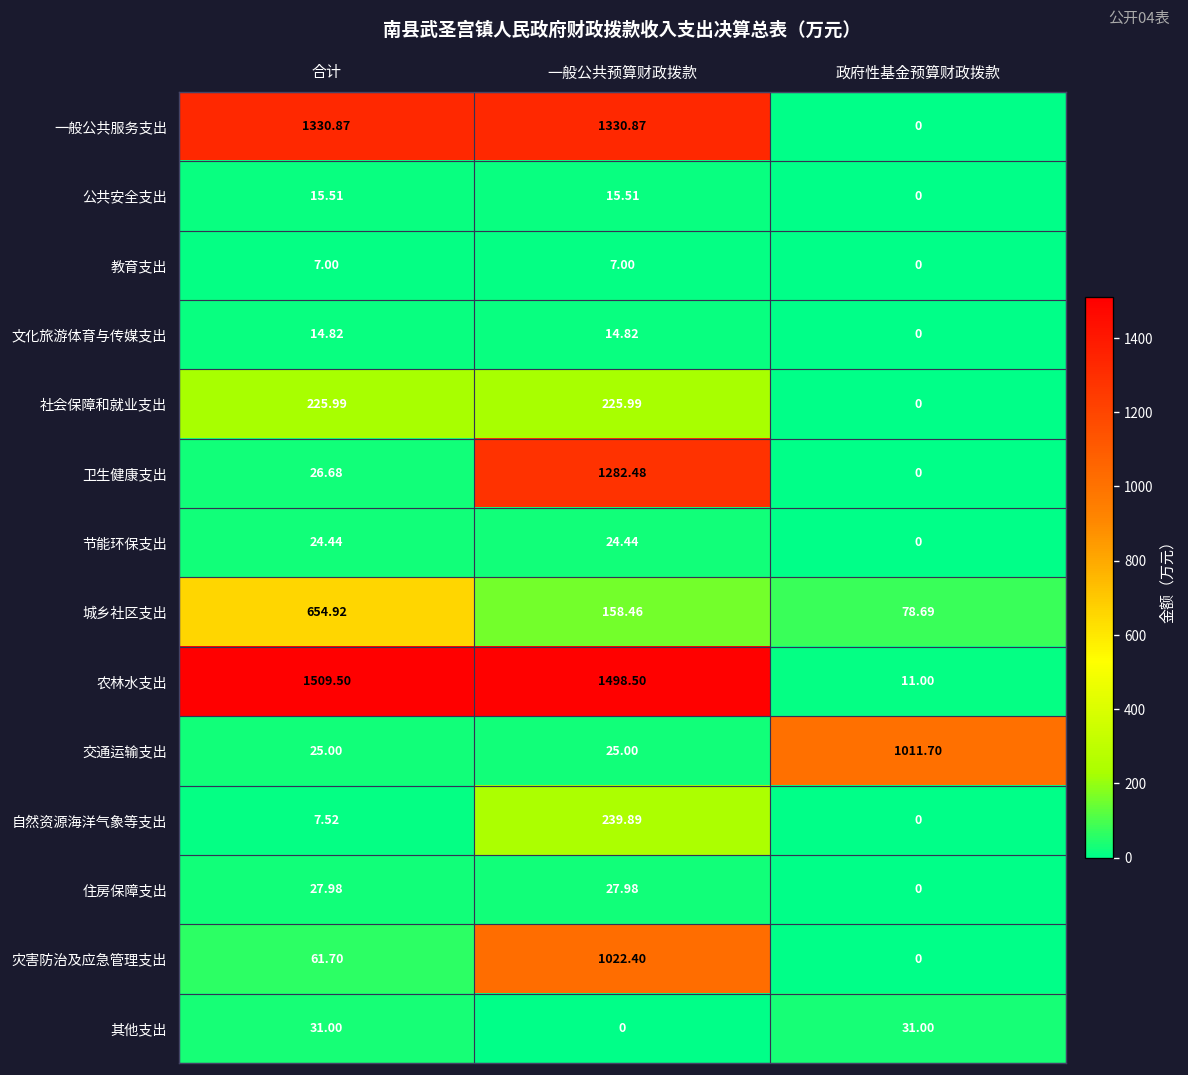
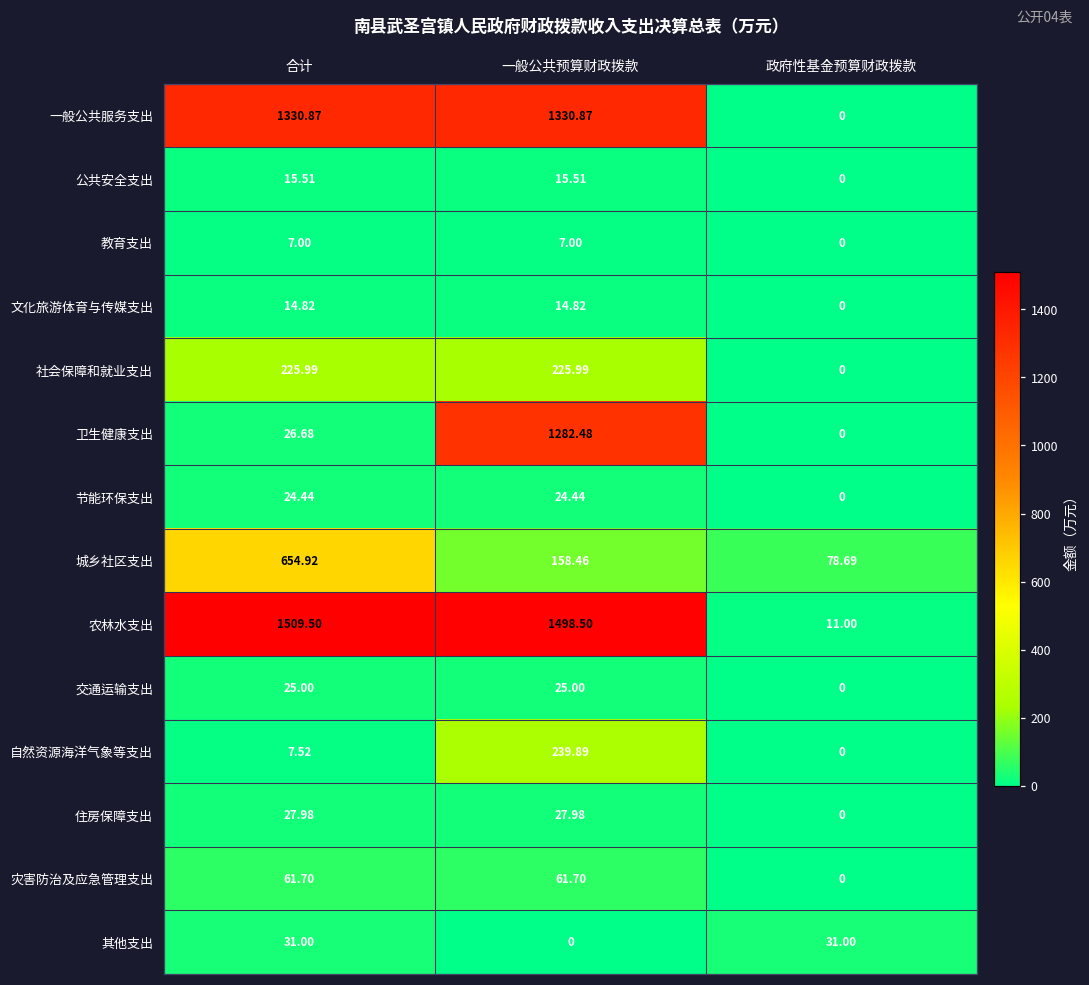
  {
    "一般公共服务支出": {
      "合计": 1330.87,
      "一般公共预算财政拨款": 1330.87,
      "政府性基金预算财政拨款": 0
    },
    "公共安全支出": {
      "合计": 15.51,
      "一般公共预算财政拨款": 15.51,
      "政府性基金预算财政拨款": 0
    },
    "教育支出": {
      "合计": 7.00,
      "一般公共预算财政拨款": 7.00,
      "政府性基金预算财政拨款": 0
    },
    "文化旅游体育与传媒支出": {
      "合计": 14.82,
      "一般公共预算财政拨款": 14.82,
      "政府性基金预算财政拨款": 0
    },
    "社会保障和就业支出": {
      "合计": 225.99,
      "一般公共预算财政拨款": 225.99,
      "政府性基金预算财政拨款": 0
    },
    "卫生健康支出": {
      "合计": 26.68,
      "一般公共预算财政拨款": 1282.48,
      "政府性基金预算财政拨款": 0
    },
    "节能环保支出": {
      "合计": 24.44,
      "一般公共预算财政拨款": 24.44,
      "政府性基金预算财政拨款": 0
    },
    "城乡社区支出": {
      "合计": 654.92,
      "一般公共预算财政拨款": 158.46,
      "政府性基金预算财政拨款": 78.69
    },
    "农林水支出": {
      "合计": 1509.50,
      "一般公共预算财政拨款": 1498.50,
      "政府性基金预算财政拨款": 11.00
    },
    "交通运输支出": {
      "合计": 25.00,
      "一般公共预算财政拨款": 25.00,
-     "政府性基金预算财政拨款": 1011.70
+     "政府性基金预算财政拨款": 0
    },
    "自然资源海洋气象等支出": {
      "合计": 7.52,
      "一般公共预算财政拨款": 239.89,
      "政府性基金预算财政拨款": 0
    },
    "住房保障支出": {
      "合计": 27.98,
      "一般公共预算财政拨款": 27.98,
      "政府性基金预算财政拨款": 0
    },
    "灾害防治及应急管理支出": {
      "合计": 61.70,
-     "一般公共预算财政拨款": 1022.40,
+     "一般公共预算财政拨款": 61.70,
      "政府性基金预算财政拨款": 0
    },
    "其他支出": {
      "合计": 31.00,
      "一般公共预算财政拨款": 0,
      "政府性基金预算财政拨款": 31.00
    }
  }
